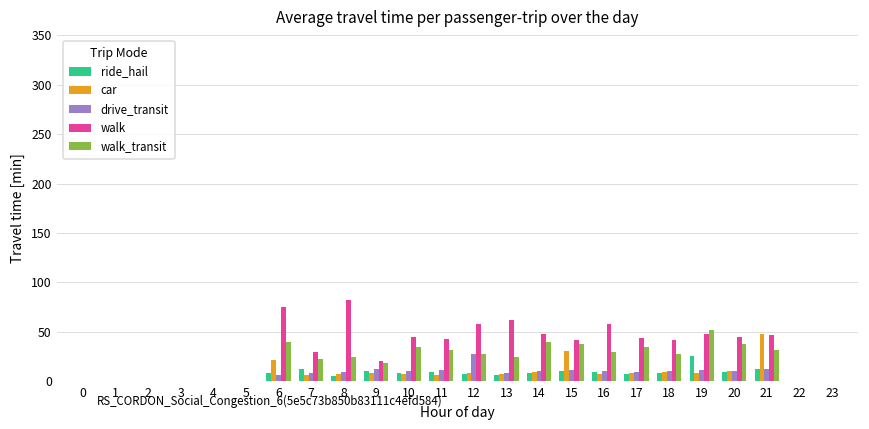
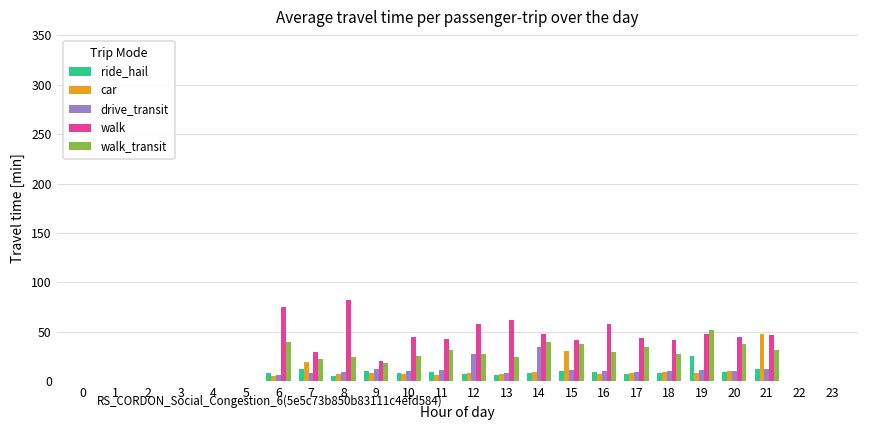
  {
    "ride_hail": {
      "0": 0,
      "1": 0,
      "2": 0,
      "3": 0,
      "4": 0,
      "5": 0,
      "6": 10,
      "7": 10,
      "8": 10,
      "9": 10,
      "10": 10,
      "11": 10,
      "12": 10,
      "13": 10,
      "14": 10,
      "15": 10,
      "16": 10,
      "17": 10,
      "18": 10,
      "19": 30,
      "20": 10,
      "21": 10,
      "22": 0,
      "23": 0
    },
    "car": {
      "0": 0,
      "1": 0,
      "2": 0,
      "3": 0,
      "4": 0,
      "5": 0,
-     "6": 20,
-     "7": 10,
+     "6": 10,
+     "7": 20,
      "8": 10,
      "9": 10,
      "10": 10,
      "11": 10,
      "12": 10,
      "13": 10,
      "14": 10,
      "15": 30,
      "16": 10,
      "17": 10,
      "18": 10,
      "19": 10,
      "20": 10,
      "21": 50,
      "22": 0,
      "23": 0
    },
    "drive_transit": {
      "0": 0,
      "1": 0,
      "2": 0,
      "3": 0,
      "4": 0,
      "5": 0,
      "6": 10,
      "7": 10,
      "8": 10,
      "9": 10,
      "10": 10,
      "11": 10,
      "12": 30,
      "13": 10,
-     "14": 10,
+     "14": 40,
      "15": 10,
      "16": 10,
      "17": 10,
      "18": 10,
      "19": 10,
      "20": 10,
      "21": 10,
      "22": 0,
      "23": 0
    },
    "walk": {
      "0": 0,
      "1": 0,
      "2": 0,
      "3": 0,
      "4": 0,
      "5": 0,
      "6": 80,
      "7": 30,
      "8": 80,
      "9": 20,
      "10": 50,
      "11": 40,
      "12": 60,
      "13": 60,
      "14": 50,
      "15": 40,
      "16": 60,
      "17": 40,
      "18": 40,
      "19": 50,
      "20": 50,
      "21": 50,
      "22": 0,
      "23": 0
    },
    "walk_transit": {
      "0": 0,
      "1": 0,
      "2": 0,
      "3": 0,
      "4": 0,
      "5": 0,
      "6": 40,
      "7": 20,
      "8": 30,
      "9": 20,
-     "10": 40,
+     "10": 30,
      "11": 30,
      "12": 30,
      "13": 30,
      "14": 40,
      "15": 40,
      "16": 30,
      "17": 40,
      "18": 30,
      "19": 50,
      "20": 40,
      "21": 30,
      "22": 0,
      "23": 0
    }
  }
